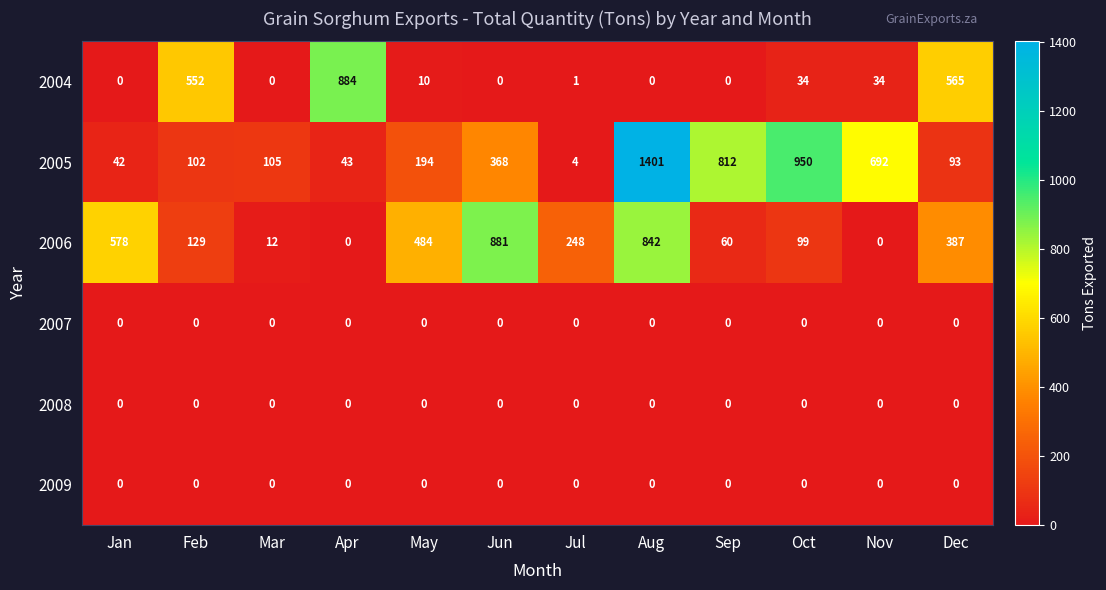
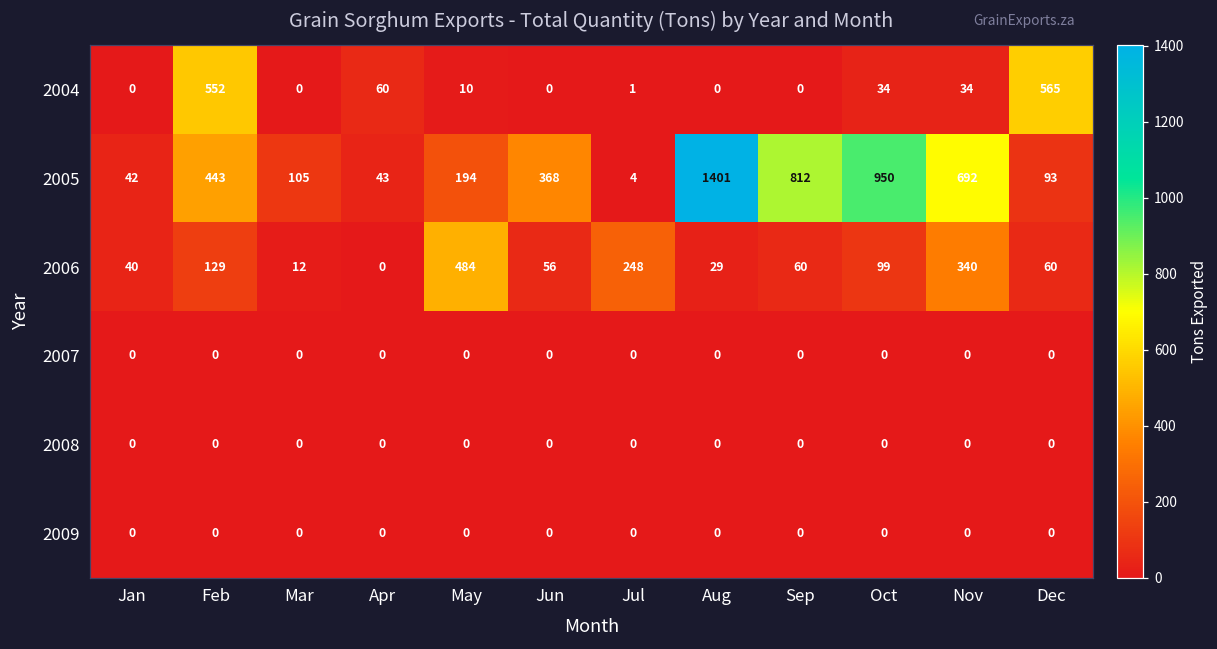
  {
    "2004": {
      "Jan": 0,
      "Feb": 552,
      "Mar": 0,
-     "Apr": 884,
+     "Apr": 60,
      "May": 10,
      "Jun": 0,
      "Jul": 1,
      "Aug": 0,
      "Sep": 0,
      "Oct": 34,
      "Nov": 34,
      "Dec": 565
    },
    "2005": {
      "Jan": 42,
-     "Feb": 102,
+     "Feb": 443,
      "Mar": 105,
      "Apr": 43,
      "May": 194,
      "Jun": 368,
      "Jul": 4,
      "Aug": 1401,
      "Sep": 812,
      "Oct": 950,
      "Nov": 692,
      "Dec": 93
    },
    "2006": {
-     "Jan": 578,
+     "Jan": 40,
      "Feb": 129,
      "Mar": 12,
      "Apr": 0,
      "May": 484,
-     "Jun": 881,
+     "Jun": 56,
      "Jul": 248,
-     "Aug": 842,
+     "Aug": 29,
      "Sep": 60,
      "Oct": 99,
-     "Nov": 0,
-     "Dec": 387
+     "Nov": 340,
+     "Dec": 60
    },
    "2007": {
      "Jan": 0,
      "Feb": 0,
      "Mar": 0,
      "Apr": 0,
      "May": 0,
      "Jun": 0,
      "Jul": 0,
      "Aug": 0,
      "Sep": 0,
      "Oct": 0,
      "Nov": 0,
      "Dec": 0
    },
    "2008": {
      "Jan": 0,
      "Feb": 0,
      "Mar": 0,
      "Apr": 0,
      "May": 0,
      "Jun": 0,
      "Jul": 0,
      "Aug": 0,
      "Sep": 0,
      "Oct": 0,
      "Nov": 0,
      "Dec": 0
    },
    "2009": {
      "Jan": 0,
      "Feb": 0,
      "Mar": 0,
      "Apr": 0,
      "May": 0,
      "Jun": 0,
      "Jul": 0,
      "Aug": 0,
      "Sep": 0,
      "Oct": 0,
      "Nov": 0,
      "Dec": 0
    }
  }
